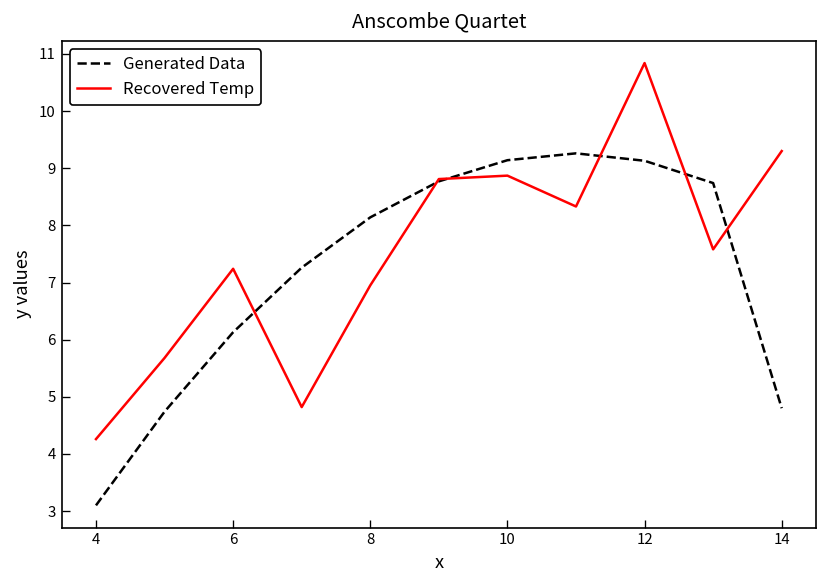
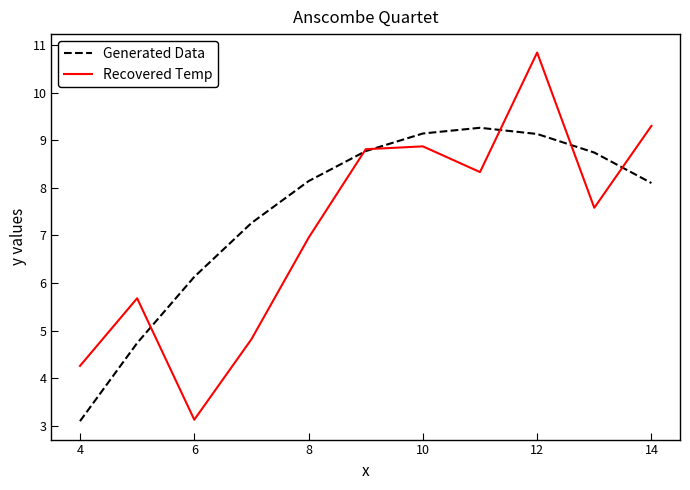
  {
    "Generated Data": {
      "4": 3.1,
      "6": 6.1,
      "8": 8.1,
      "10": 9.1,
      "12": 9.1,
-     "14": 4.8
+     "14": 8.1
    },
    "Recovered Temp": {
      "4": 4.3,
-     "6": 7.2,
+     "6": 3.1,
      "8": 7.0,
      "10": 8.9,
      "12": 10.8,
      "14": 9.3
    }
  }
